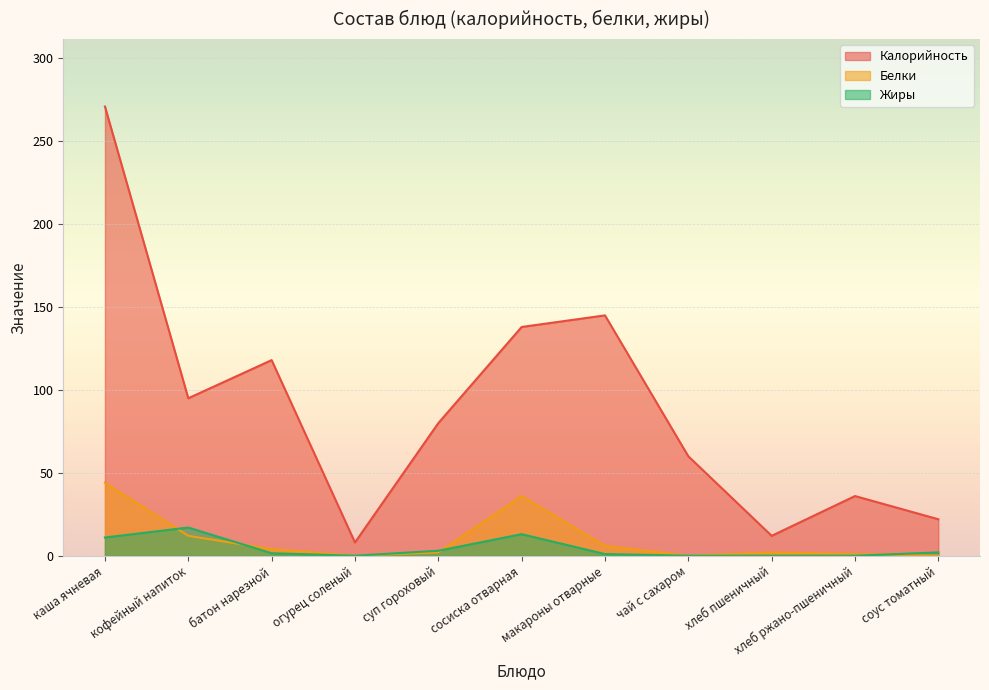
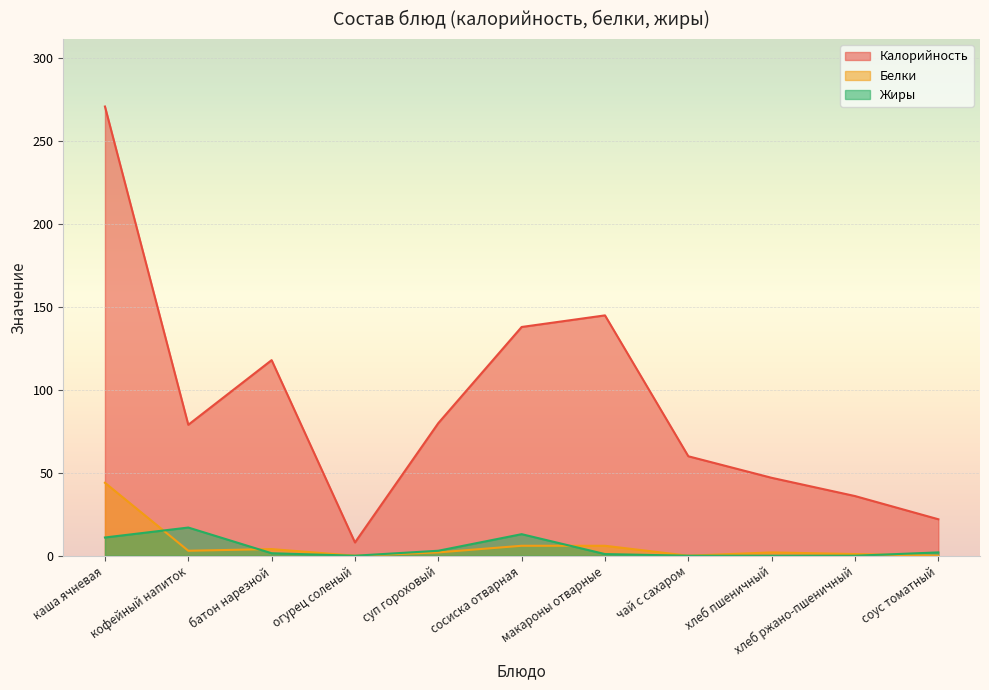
  {
    "Калорийность": {
      "каша ячневая": 271,
-     "кофейный напиток": 95,
+     "кофейный напиток": 79,
      "батон нарезной": 118,
      "огурец соленый": 8,
      "суп гороховый": 80,
      "сосиска отварная": 138,
      "макароны отварные": 145,
      "чай с сахаром": 60,
-     "хлеб пшеничный": 12,
+     "хлеб пшеничный": 47,
      "хлеб ржано-пшеничный": 36,
      "соус томатный": 22
    },
    "Белки": {
      "каша ячневая": 44,
-     "кофейный напиток": 12,
+     "кофейный напиток": 3,
      "батон нарезной": 4,
-     "сосиска отварная": 36,
+     "сосиска отварная": 6,
      "макароны отварные": 6,
      "хлеб пшеничный": 2,
      "соус томатный": 0
    },
    "Жиры": {
      "каша ячневая": 11,
      "кофейный напиток": 17,
      "батон нарезной": 2,
      "сосиска отварная": 13,
      "макароны отварные": 1,
      "хлеб пшеничный": 0,
      "соус томатный": 2
    }
  }
